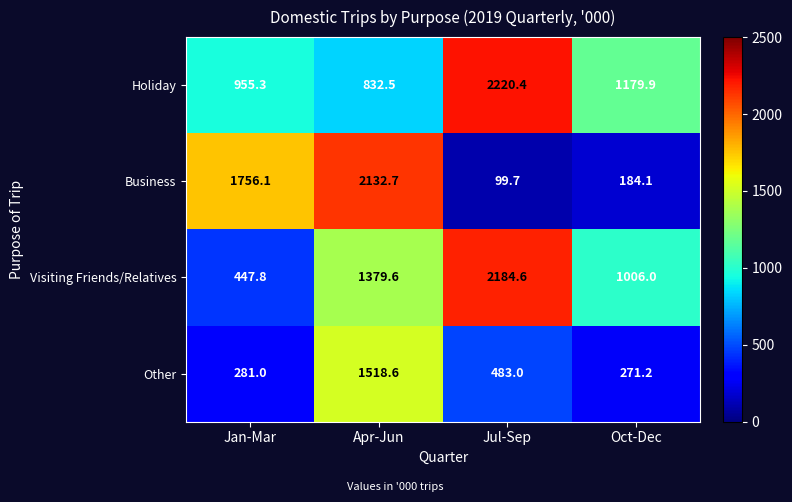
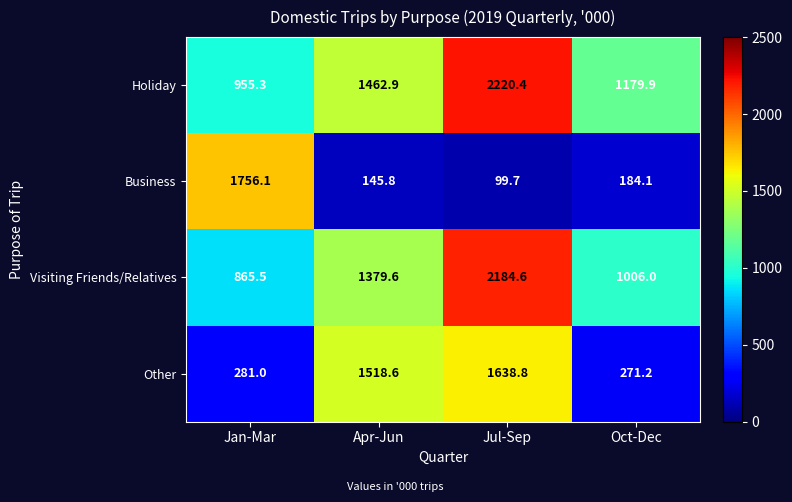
  {
    "Holiday": {
      "Jan-Mar": 955.3,
-     "Apr-Jun": 832.5,
+     "Apr-Jun": 1462.9,
      "Jul-Sep": 2220.4,
      "Oct-Dec": 1179.9
    },
    "Business": {
      "Jan-Mar": 1756.1,
-     "Apr-Jun": 2132.7,
+     "Apr-Jun": 145.8,
      "Jul-Sep": 99.7,
      "Oct-Dec": 184.1
    },
    "Visiting Friends/Relatives": {
-     "Jan-Mar": 447.8,
+     "Jan-Mar": 865.5,
      "Apr-Jun": 1379.6,
      "Jul-Sep": 2184.6,
      "Oct-Dec": 1006.0
    },
    "Other": {
      "Jan-Mar": 281.0,
      "Apr-Jun": 1518.6,
-     "Jul-Sep": 483.0,
+     "Jul-Sep": 1638.8,
      "Oct-Dec": 271.2
    }
  }
